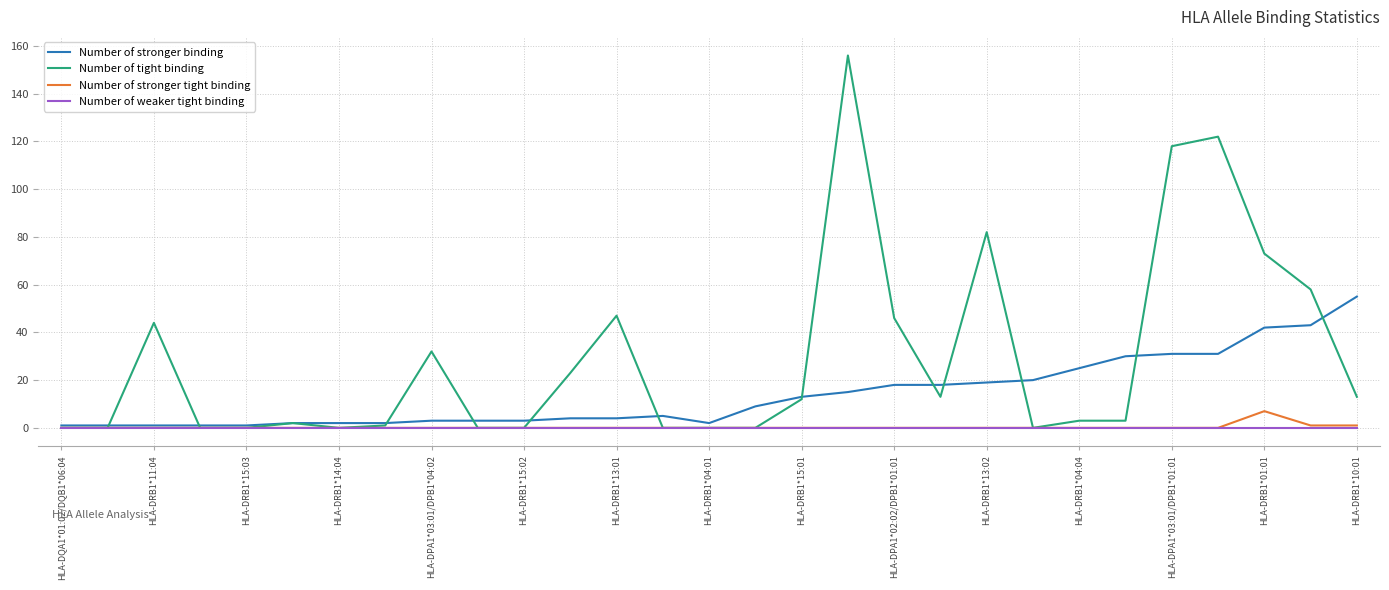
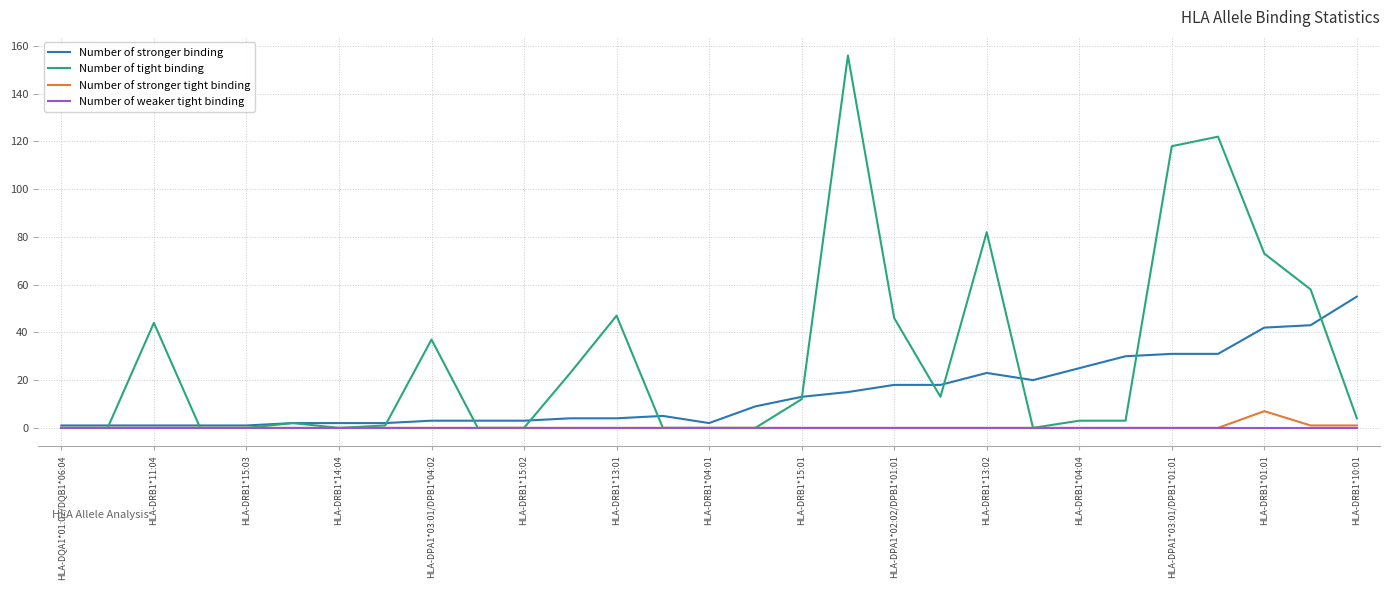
  {
    "Number of stronger binding": {
      "HLA-DRB1*14:04": 2,
      "HLA-DPA1*03:01/DPB1*04:02": 3,
      "HLA-DRB1*15:02": 3,
      "HLA-DRB1*13:01": 4,
      "HLA-DRB1*04:01": 2,
      "HLA-DPA1*02:02/DPB1*01:01": 18,
-     "HLA-DRB1*13:02": 19,
+     "HLA-DRB1*13:02": 23,
      "HLA-DRB1*04:04": 25,
      "HLA-DPA1*03:01/DPB1*01:01": 31,
      "HLA-DRB1*01:01": 42,
      "HLA-DRB1*10:01": 55
    },
    "Number of tight binding": {
      "HLA-DRB1*11:04": 44,
-     "HLA-DPA1*03:01/DPB1*04:02": 32,
+     "HLA-DPA1*03:01/DPB1*04:02": 37,
      "HLA-DRB1*13:01": 47,
      "HLA-DPA1*02:02/DPB1*01:01": 46,
      "HLA-DRB1*13:02": 82,
      "HLA-DRB1*04:04": 3,
      "HLA-DPA1*03:01/DPB1*01:01": 118,
      "HLA-DRB1*01:01": 73,
-     "HLA-DRB1*10:01": 13
+     "HLA-DRB1*10:01": 4
    },
    "Number of stronger tight binding": {
      "HLA-DRB1*01:01": 7
    },
    "Number of weaker tight binding": {
      "HLA-DRB1*01:01": 0
    }
  }
